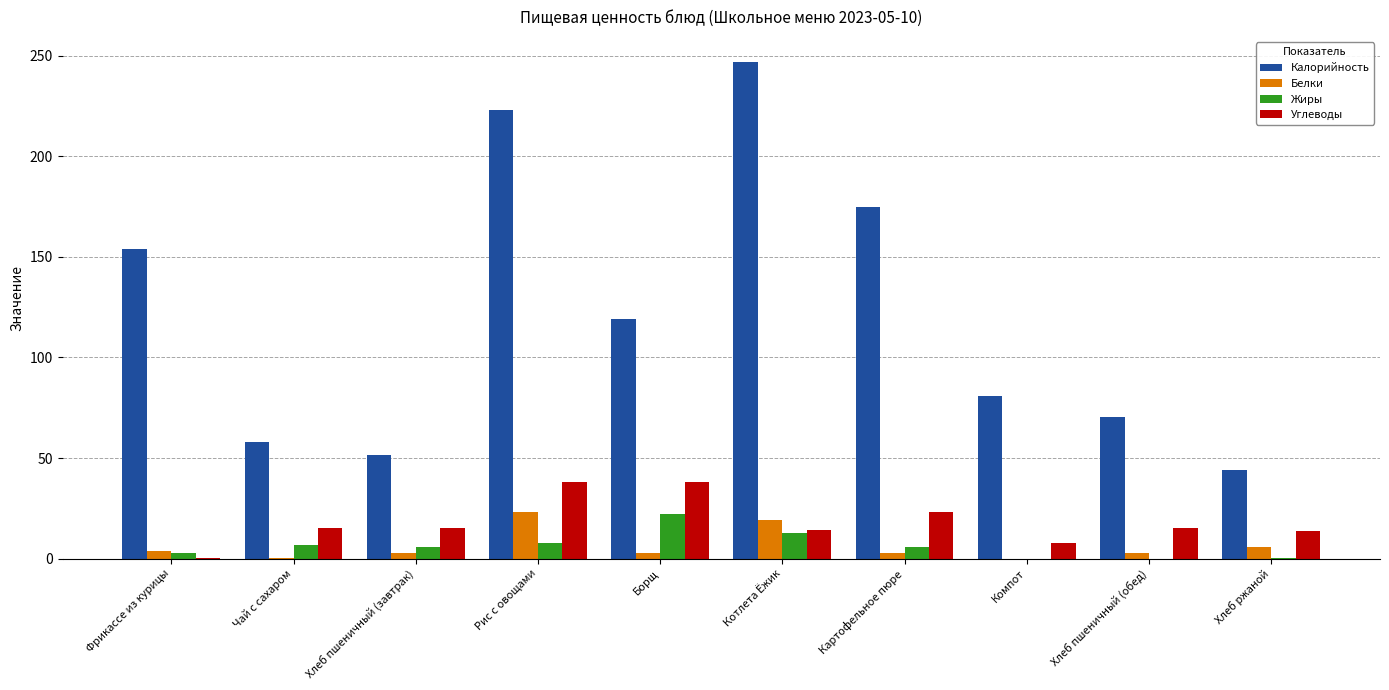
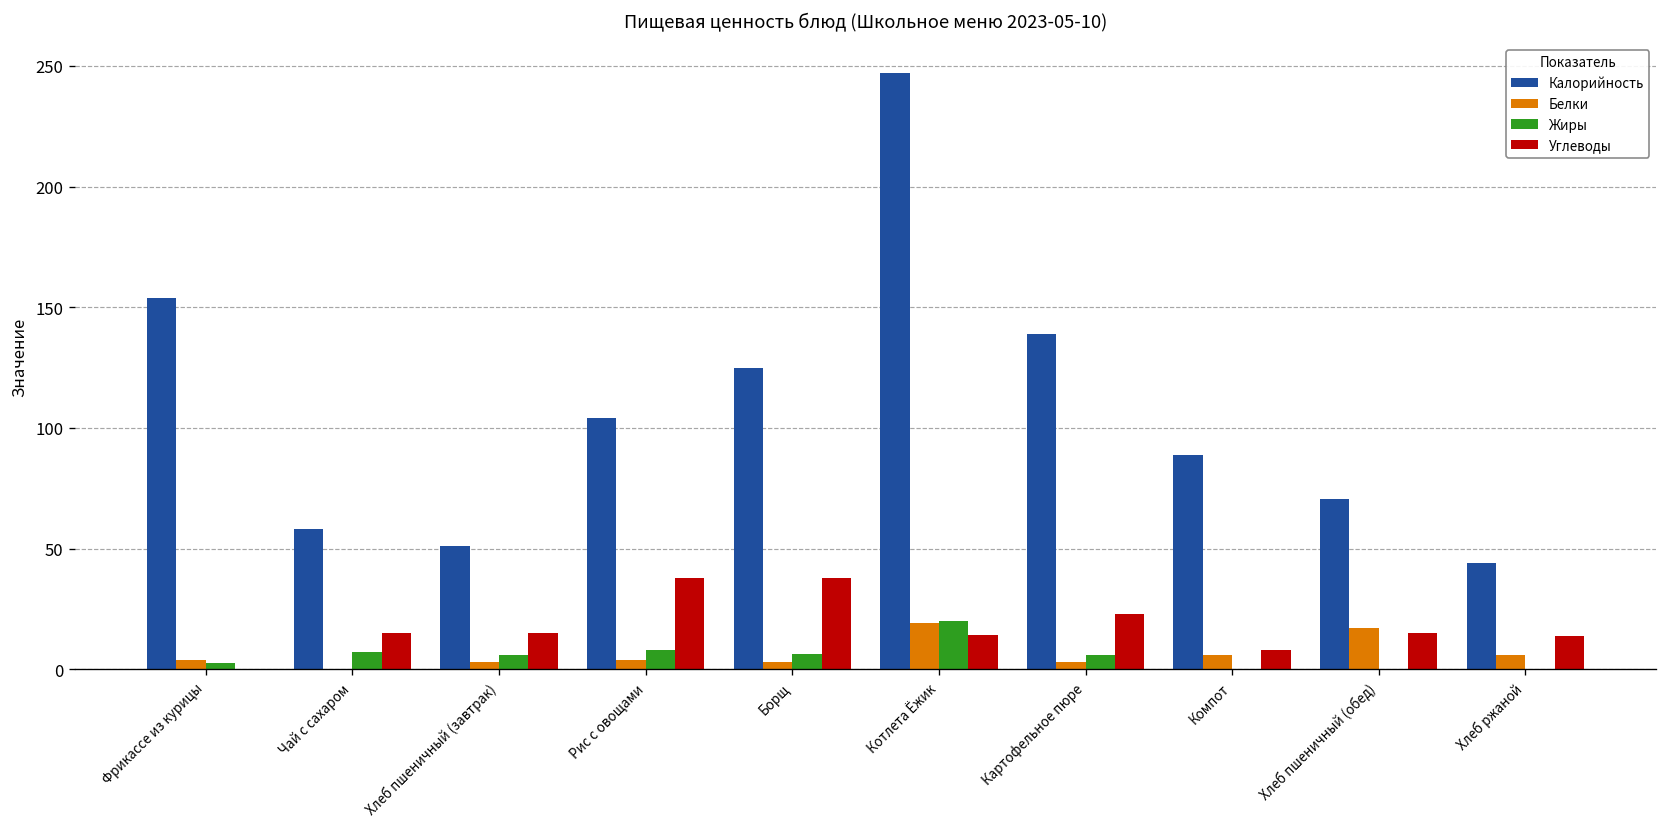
  {
    "Калорийность": {
      "Фрикассе из курицы": 154,
      "Чай с сахаром": 58,
      "Хлеб пшеничный (завтрак)": 51,
-     "Рис с овощами": 223,
-     "Борщ": 119,
+     "Рис с овощами": 104,
+     "Борщ": 125,
      "Котлета Ёжик": 247,
-     "Картофельное пюре": 175,
-     "Компот": 81,
+     "Картофельное пюре": 139,
+     "Компот": 89,
      "Хлеб пшеничный (обед)": 71,
      "Хлеб ржаной": 44
    },
    "Белки": {
      "Фрикассе из курицы": 4,
      "Хлеб пшеничный (завтрак)": 3,
-     "Рис с овощами": 23,
+     "Рис с овощами": 4,
      "Борщ": 3,
      "Котлета Ёжик": 19,
      "Картофельное пюре": 3,
-     "Компот": 0,
-     "Хлеб пшеничный (обед)": 3,
+     "Компот": 6,
+     "Хлеб пшеничный (обед)": 17,
      "Хлеб ржаной": 6
    },
    "Жиры": {
      "Фрикассе из курицы": 3,
      "Чай с сахаром": 7,
      "Хлеб пшеничный (завтрак)": 6,
      "Рис с овощами": 8,
-     "Борщ": 22,
-     "Котлета Ёжик": 13,
+     "Борщ": 6,
+     "Котлета Ёжик": 20,
      "Картофельное пюре": 6,
      "Компот": 0,
      "Хлеб пшеничный (обед)": 0
    },
    "Углеводы": {
      "Чай с сахаром": 15,
      "Хлеб пшеничный (завтрак)": 15,
      "Рис с овощами": 38,
      "Борщ": 38,
      "Котлета Ёжик": 14,
      "Картофельное пюре": 23,
      "Компот": 8,
      "Хлеб пшеничный (обед)": 15,
      "Хлеб ржаной": 14
    }
  }
